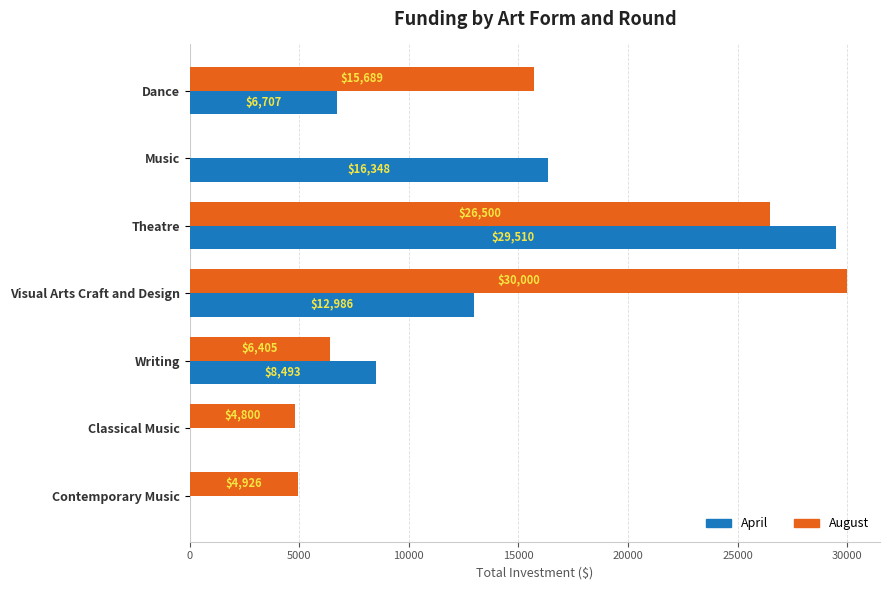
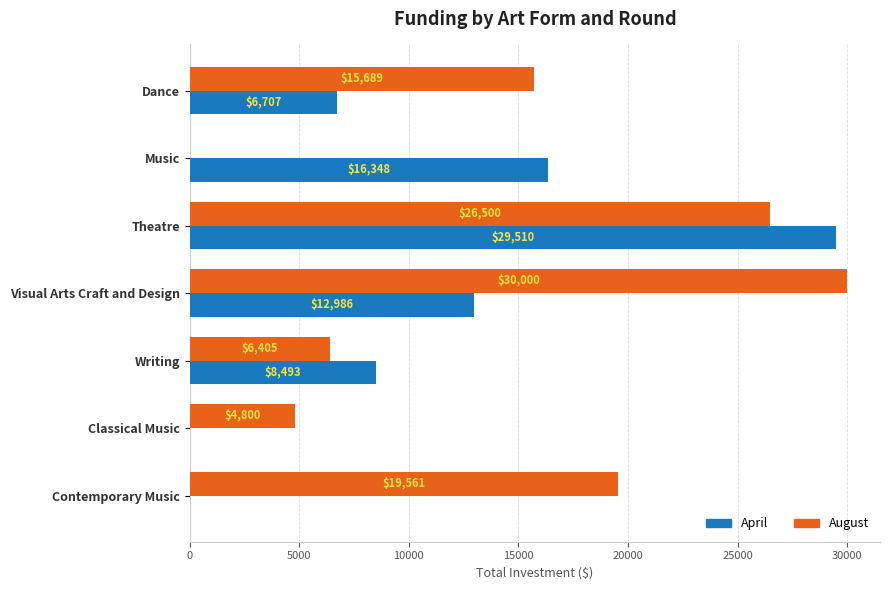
  {
    "April": {
      "Dance": "$6,707",
      "Music": "$16,348",
      "Theatre": "$29,510",
      "Visual Arts Craft and Design": "$12,986",
      "Writing": "$8,493"
    },
    "August": {
      "Dance": "$15,689",
      "Theatre": "$26,500",
      "Visual Arts Craft and Design": "$30,000",
      "Writing": "$6,405",
      "Classical Music": "$4,800",
-     "Contemporary Music": "$4,926"
+     "Contemporary Music": "$19,561"
    }
  }
